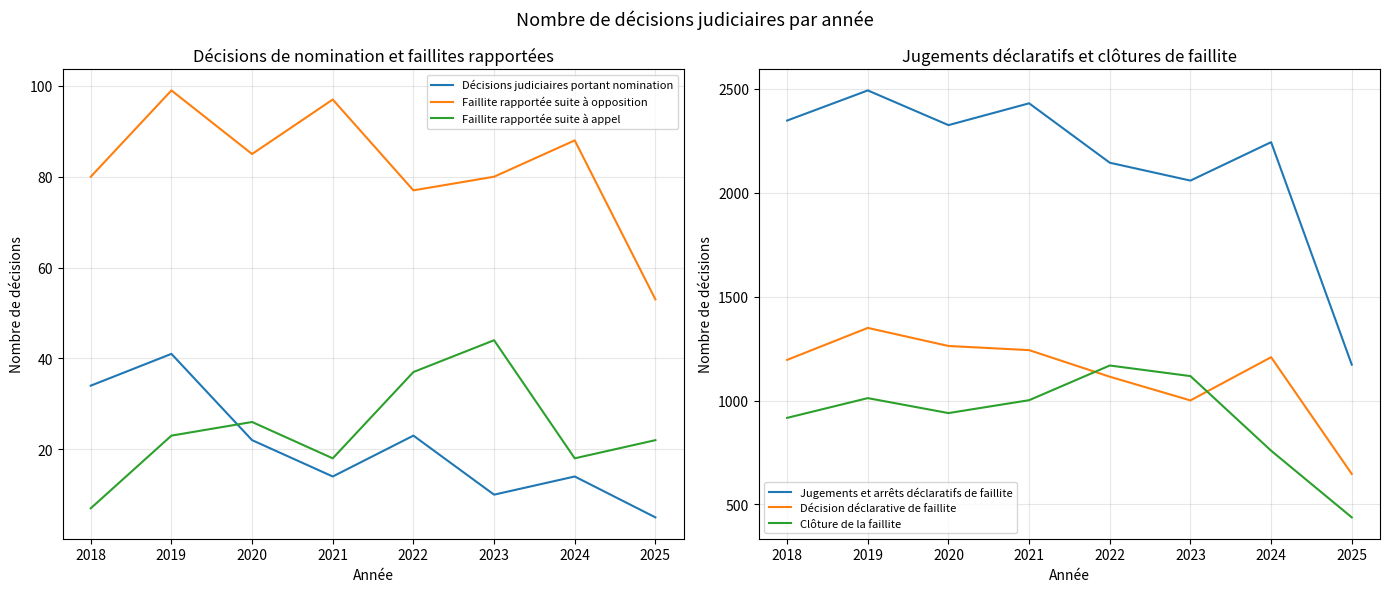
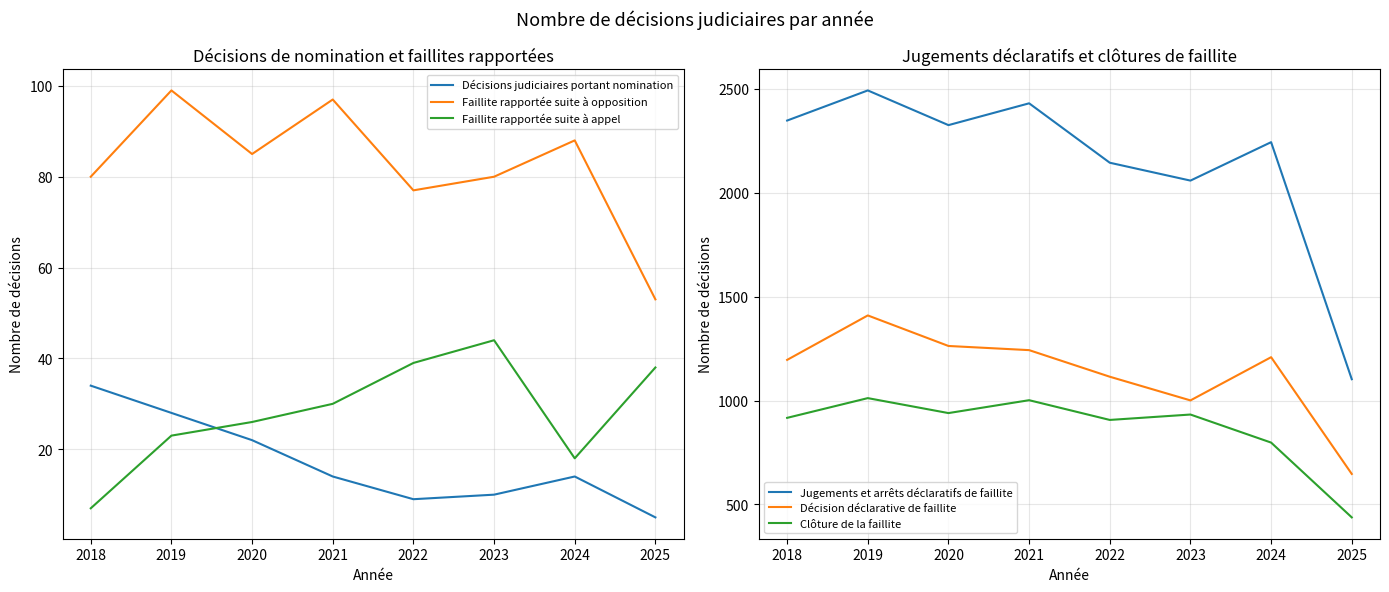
  {
    "Décisions de nomination et faillites rapportées": {
      "Décisions judiciaires portant nomination": {
        "2018": 34,
-       "2019": 41,
+       "2019": 28,
        "2020": 22,
        "2021": 14,
-       "2022": 23,
+       "2022": 9,
        "2023": 10,
        "2024": 14,
        "2025": 5
      },
      "Faillite rapportée suite à opposition": {
        "2018": 80,
        "2019": 99,
        "2020": 85,
        "2021": 97,
        "2022": 77,
        "2023": 80,
        "2024": 88,
        "2025": 53
      },
      "Faillite rapportée suite à appel": {
        "2018": 7,
        "2019": 23,
        "2020": 26,
-       "2021": 18,
-       "2022": 37,
+       "2021": 30,
+       "2022": 39,
        "2023": 44,
        "2024": 18,
-       "2025": 22
+       "2025": 38
      }
    },
    "Jugements déclaratifs et clôtures de faillite": {
      "Jugements et arrêts déclaratifs de faillite": {
        "2018": 2350,
        "2019": 2490,
        "2020": 2330,
        "2021": 2430,
        "2022": 2150,
        "2023": 2060,
        "2024": 2240,
-       "2025": 1170
+       "2025": 1100
      },
      "Décision déclarative de faillite": {
        "2018": 1200,
-       "2019": 1350,
+       "2019": 1410,
        "2020": 1260,
        "2021": 1240,
        "2022": 1120,
        "2023": 1000,
        "2024": 1210,
        "2025": 650
      },
      "Clôture de la faillite": {
        "2018": 920,
        "2019": 1010,
        "2020": 940,
        "2021": 1000,
-       "2022": 1170,
-       "2023": 1120,
-       "2024": 760,
+       "2022": 910,
+       "2023": 930,
+       "2024": 800,
        "2025": 440
      }
    }
  }
